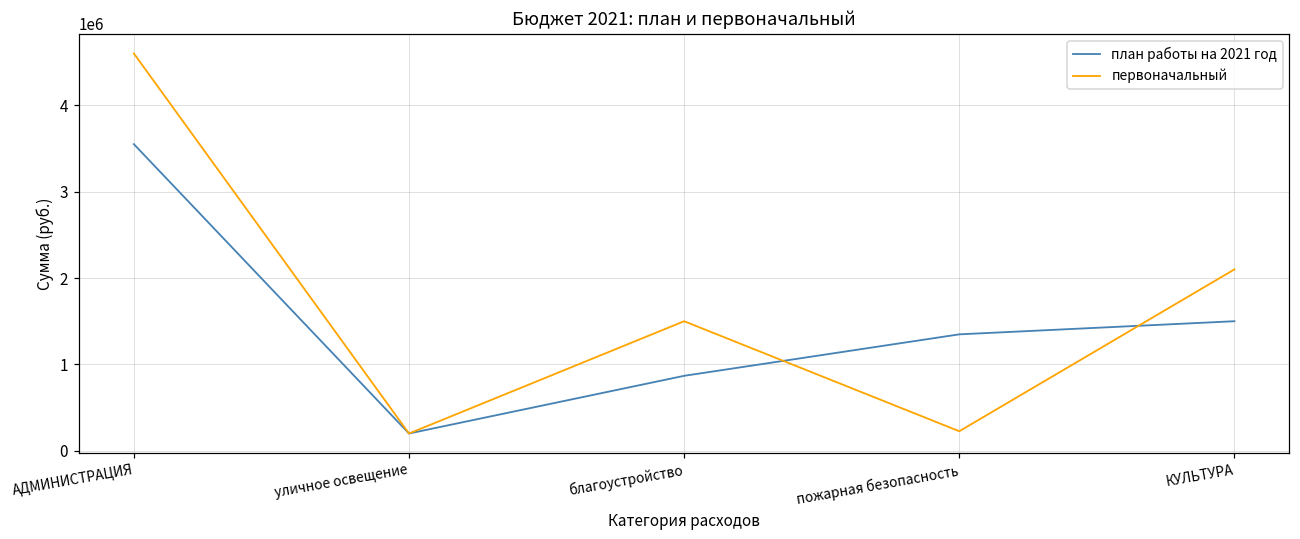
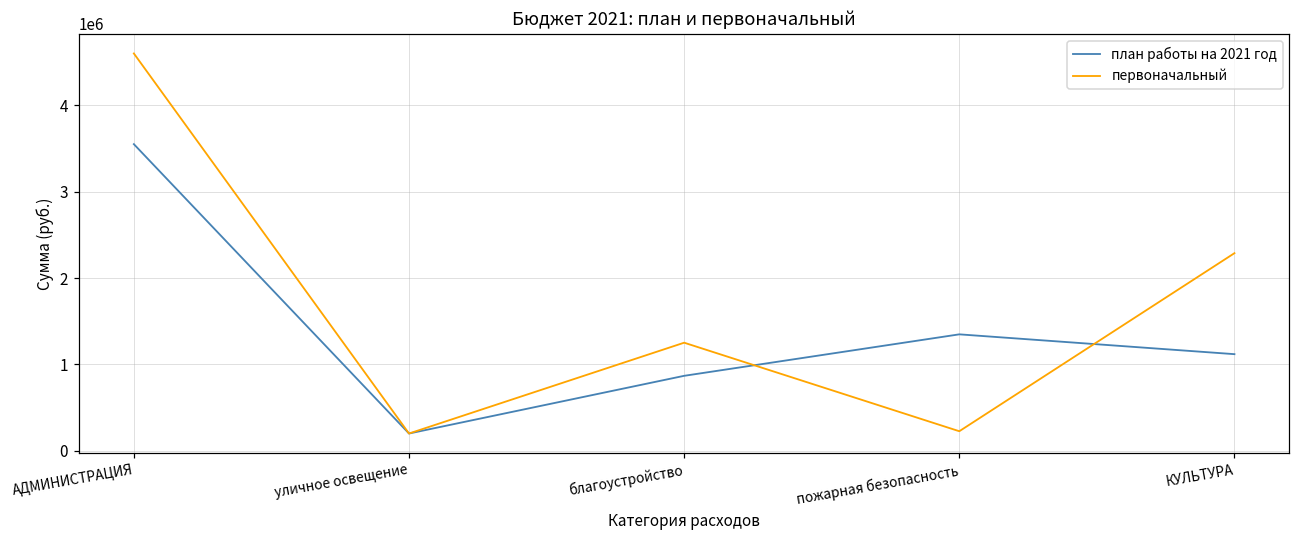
  {
    "план работы на 2021 год": {
      "АДМИНИСТРАЦИЯ": 3600000,
      "благоустройство": 900000,
      "пожарная безопасность": 1300000,
-     "КУЛЬТУРА": 1500000
+     "КУЛЬТУРА": 1100000
    },
    "первоначальный": {
      "АДМИНИСТРАЦИЯ": 4600000,
-     "благоустройство": 1500000,
+     "благоустройство": 1300000,
      "пожарная безопасность": 200000,
-     "КУЛЬТУРА": 2100000
+     "КУЛЬТУРА": 2300000
    }
  }
